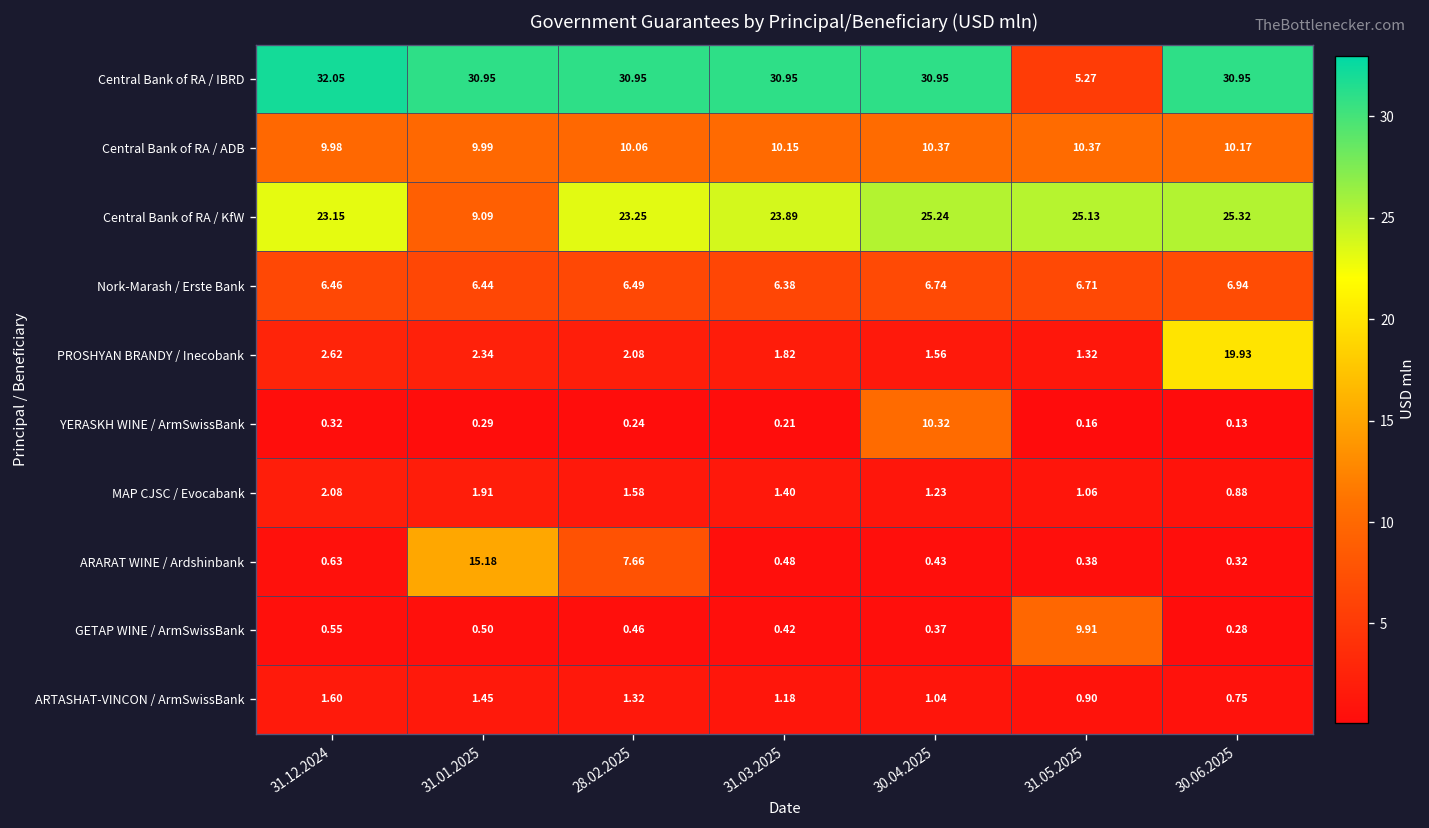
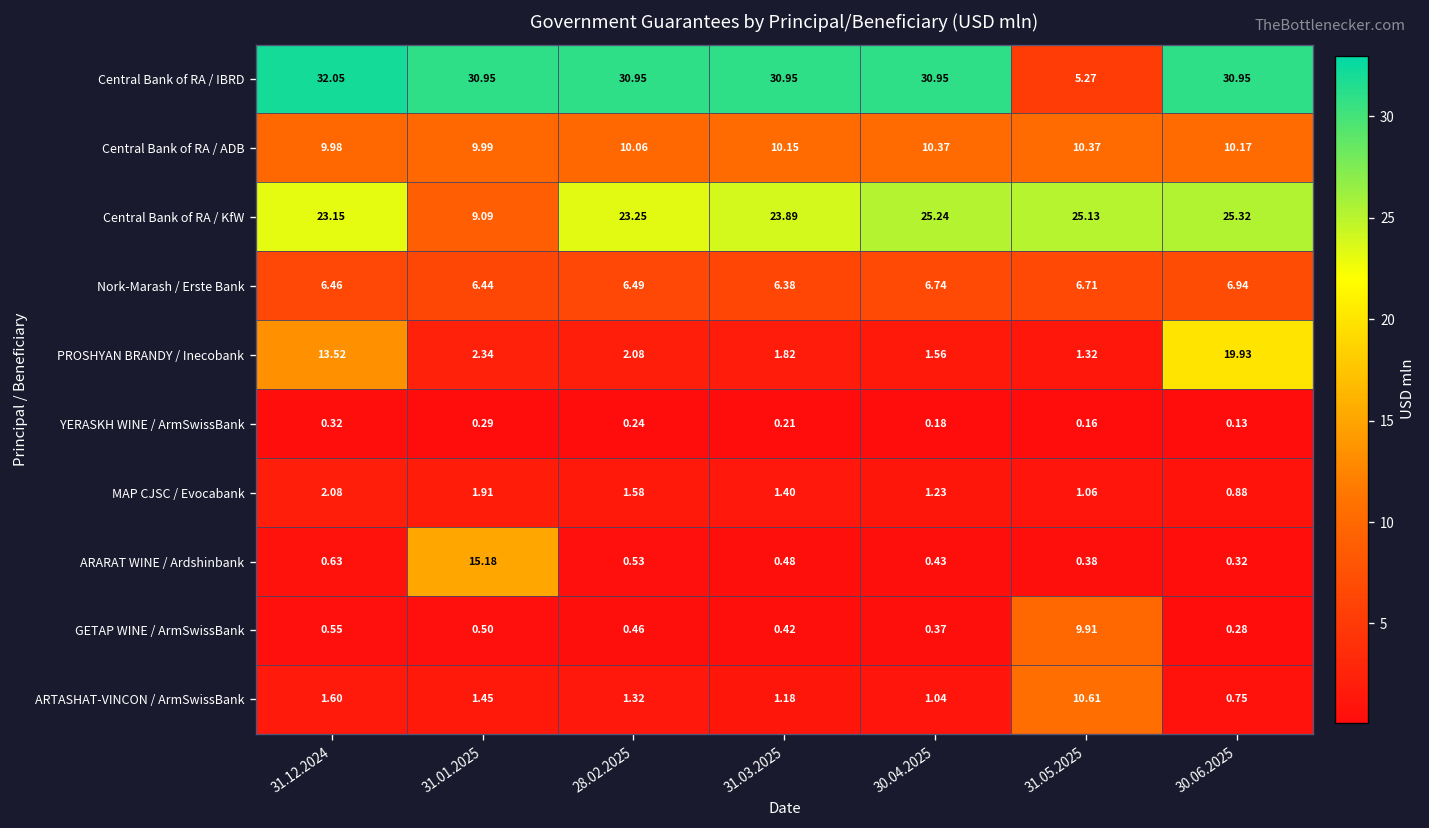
  {
    "Central Bank of RA / IBRD": {
      "31.12.2024": 32.05,
      "31.01.2025": 30.95,
      "28.02.2025": 30.95,
      "31.03.2025": 30.95,
      "30.04.2025": 30.95,
      "31.05.2025": 5.27,
      "30.06.2025": 30.95
    },
    "Central Bank of RA / ADB": {
      "31.12.2024": 9.98,
      "31.01.2025": 9.99,
      "28.02.2025": 10.06,
      "31.03.2025": 10.15,
      "30.04.2025": 10.37,
      "31.05.2025": 10.37,
      "30.06.2025": 10.17
    },
    "Central Bank of RA / KfW": {
      "31.12.2024": 23.15,
      "31.01.2025": 9.09,
      "28.02.2025": 23.25,
      "31.03.2025": 23.89,
      "30.04.2025": 25.24,
      "31.05.2025": 25.13,
      "30.06.2025": 25.32
    },
    "Nork-Marash / Erste Bank": {
      "31.12.2024": 6.46,
      "31.01.2025": 6.44,
      "28.02.2025": 6.49,
      "31.03.2025": 6.38,
      "30.04.2025": 6.74,
      "31.05.2025": 6.71,
      "30.06.2025": 6.94
    },
    "PROSHYAN BRANDY / Inecobank": {
-     "31.12.2024": 2.62,
+     "31.12.2024": 13.52,
      "31.01.2025": 2.34,
      "28.02.2025": 2.08,
      "31.03.2025": 1.82,
      "30.04.2025": 1.56,
      "31.05.2025": 1.32,
      "30.06.2025": 19.93
    },
    "YERASKH WINE / ArmSwissBank": {
      "31.12.2024": 0.32,
      "31.01.2025": 0.29,
      "28.02.2025": 0.24,
      "31.03.2025": 0.21,
-     "30.04.2025": 10.32,
+     "30.04.2025": 0.18,
      "31.05.2025": 0.16,
      "30.06.2025": 0.13
    },
    "MAP CJSC / Evocabank": {
      "31.12.2024": 2.08,
      "31.01.2025": 1.91,
      "28.02.2025": 1.58,
      "31.03.2025": 1.40,
      "30.04.2025": 1.23,
      "31.05.2025": 1.06,
      "30.06.2025": 0.88
    },
    "ARARAT WINE / Ardshinbank": {
      "31.12.2024": 0.63,
      "31.01.2025": 15.18,
-     "28.02.2025": 7.66,
+     "28.02.2025": 0.53,
      "31.03.2025": 0.48,
      "30.04.2025": 0.43,
      "31.05.2025": 0.38,
      "30.06.2025": 0.32
    },
    "GETAP WINE / ArmSwissBank": {
      "31.12.2024": 0.55,
      "31.01.2025": 0.50,
      "28.02.2025": 0.46,
      "31.03.2025": 0.42,
      "30.04.2025": 0.37,
      "31.05.2025": 9.91,
      "30.06.2025": 0.28
    },
    "ARTASHAT-VINCON / ArmSwissBank": {
      "31.12.2024": 1.60,
      "31.01.2025": 1.45,
      "28.02.2025": 1.32,
      "31.03.2025": 1.18,
      "30.04.2025": 1.04,
-     "31.05.2025": 0.90,
+     "31.05.2025": 10.61,
      "30.06.2025": 0.75
    }
  }
